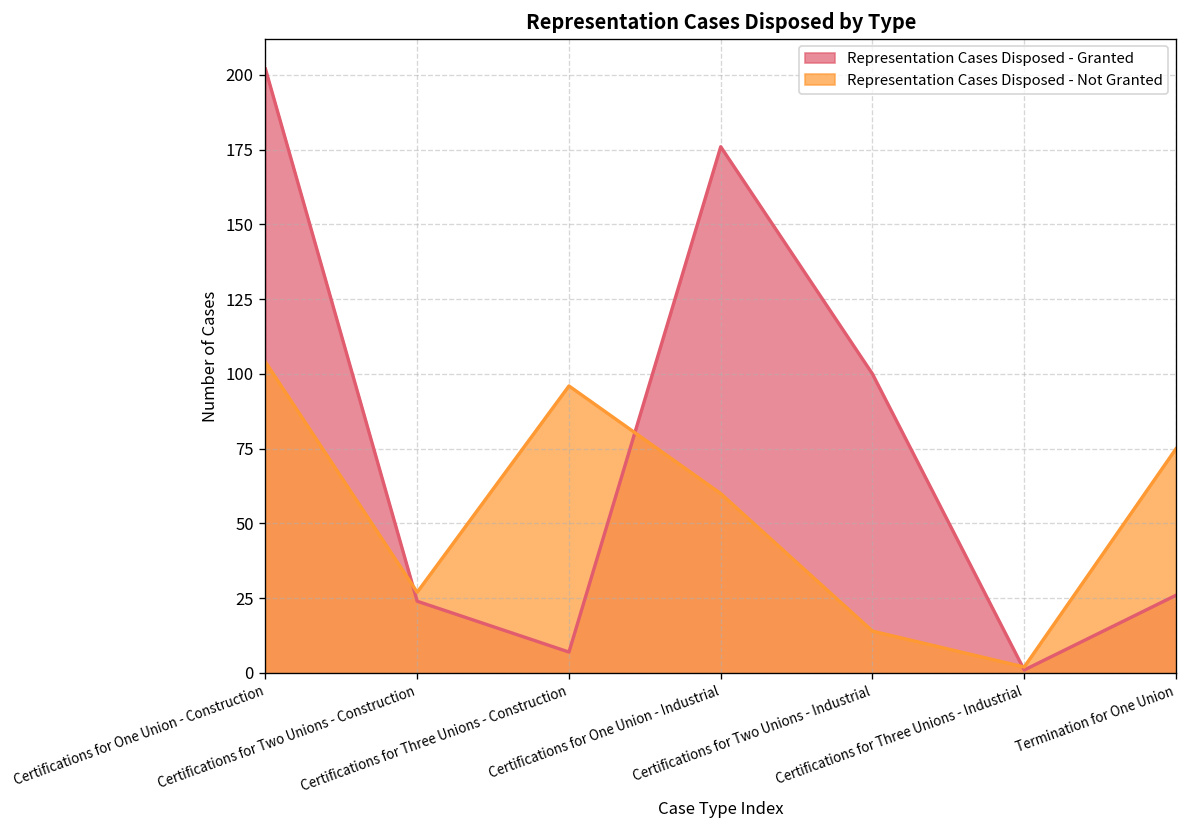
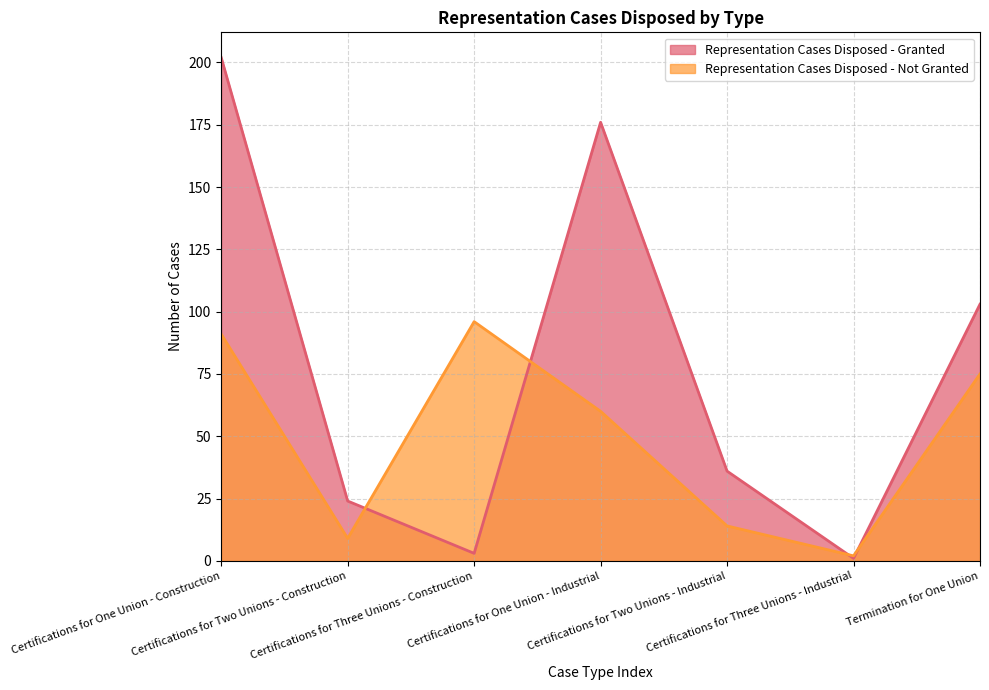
  {
    "Representation Cases Disposed - Granted": {
      "Certifications for One Union - Construction": 202,
      "Certifications for Two Unions - Construction": 24,
-     "Certifications for Three Unions - Construction": 7,
+     "Certifications for Three Unions - Construction": 3,
      "Certifications for One Union - Industrial": 176,
-     "Certifications for Two Unions - Industrial": 100,
-     "Termination for One Union": 26
+     "Certifications for Two Unions - Industrial": 36,
+     "Termination for One Union": 103
    },
    "Representation Cases Disposed - Not Granted": {
-     "Certifications for One Union - Construction": 104,
-     "Certifications for Two Unions - Construction": 27,
+     "Certifications for One Union - Construction": 91,
+     "Certifications for Two Unions - Construction": 9,
      "Certifications for Three Unions - Construction": 96,
      "Certifications for One Union - Industrial": 60,
      "Certifications for Two Unions - Industrial": 14,
      "Termination for One Union": 75
    }
  }
